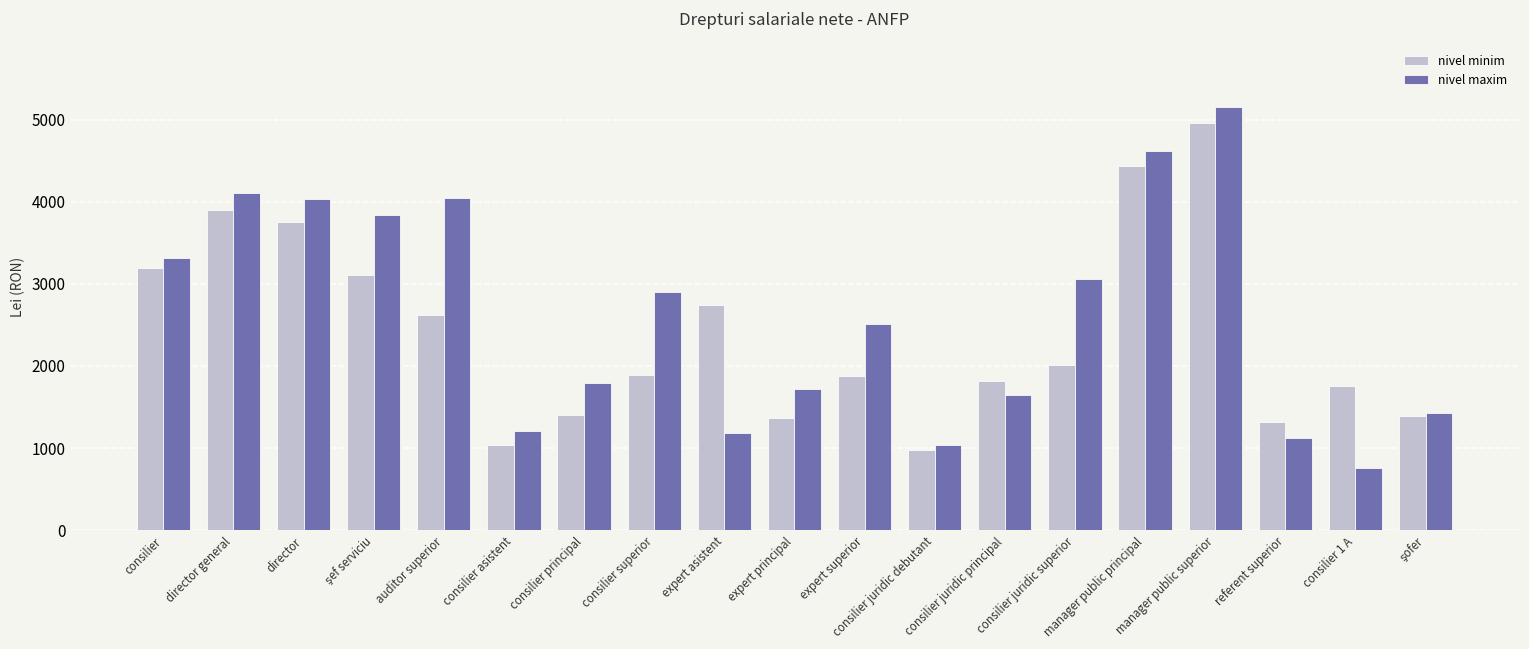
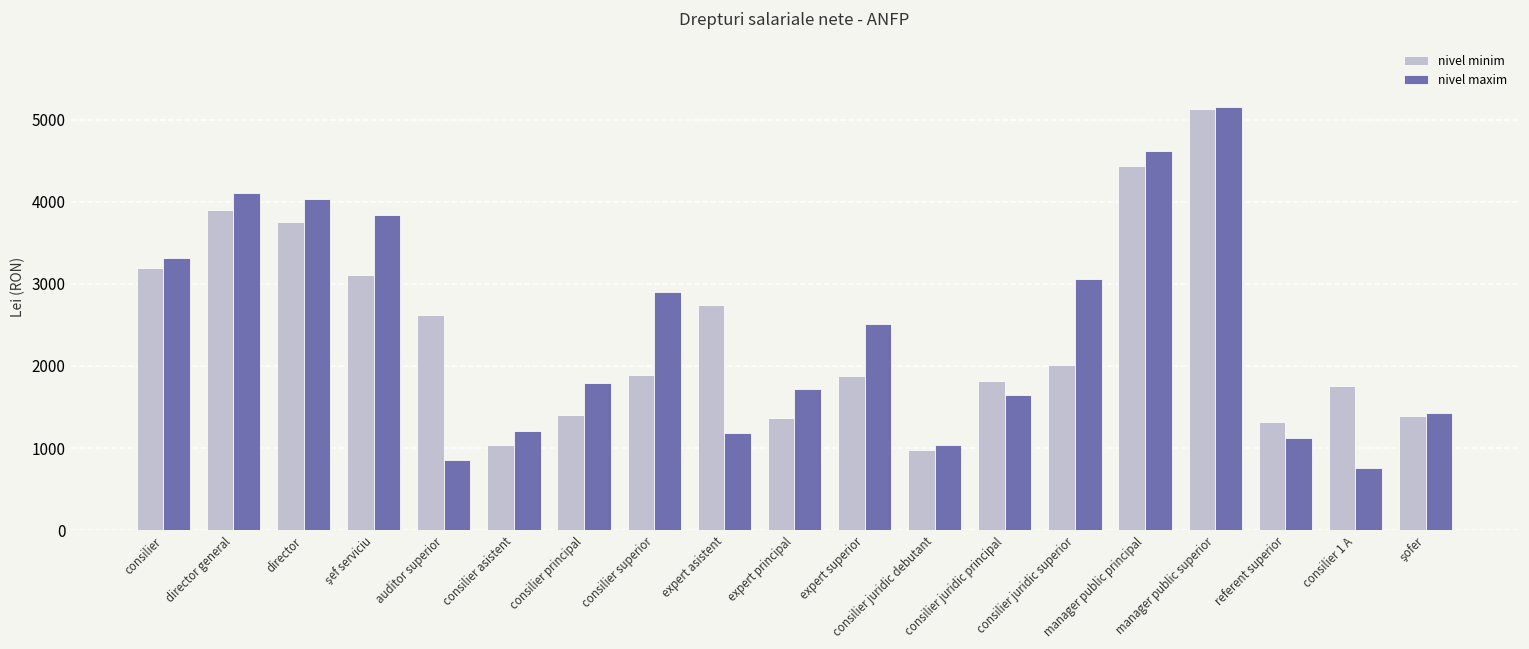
  {
    "nivel minim": {
      "consilier": 3200,
      "director general": 3900,
      "director": 3800,
      "şef serviciu": 3100,
      "auditor superior": 2600,
      "consilier asistent": 1000,
      "consilier principal": 1400,
      "consilier superior": 1900,
      "expert asistent": 2700,
      "expert principal": 1400,
      "expert superior": 1900,
      "consilier juridic debutant": 1000,
      "consilier juridic principal": 1800,
      "consilier juridic superior": 2000,
      "manager public principal": 4400,
-     "manager public superior": 5000,
+     "manager public superior": 5100,
      "referent superior": 1300,
      "consilier 1 A": 1800,
      "şofer": 1400
    },
    "nivel maxim": {
      "consilier": 3300,
      "director general": 4100,
      "director": 4000,
      "şef serviciu": 3800,
-     "auditor superior": 4000,
+     "auditor superior": 900,
      "consilier asistent": 1200,
      "consilier principal": 1800,
      "consilier superior": 2900,
      "expert asistent": 1200,
      "expert principal": 1700,
      "expert superior": 2500,
      "consilier juridic debutant": 1000,
      "consilier juridic principal": 1600,
      "consilier juridic superior": 3100,
      "manager public principal": 4600,
      "manager public superior": 5200,
      "referent superior": 1100,
      "consilier 1 A": 800,
      "şofer": 1400
    }
  }
